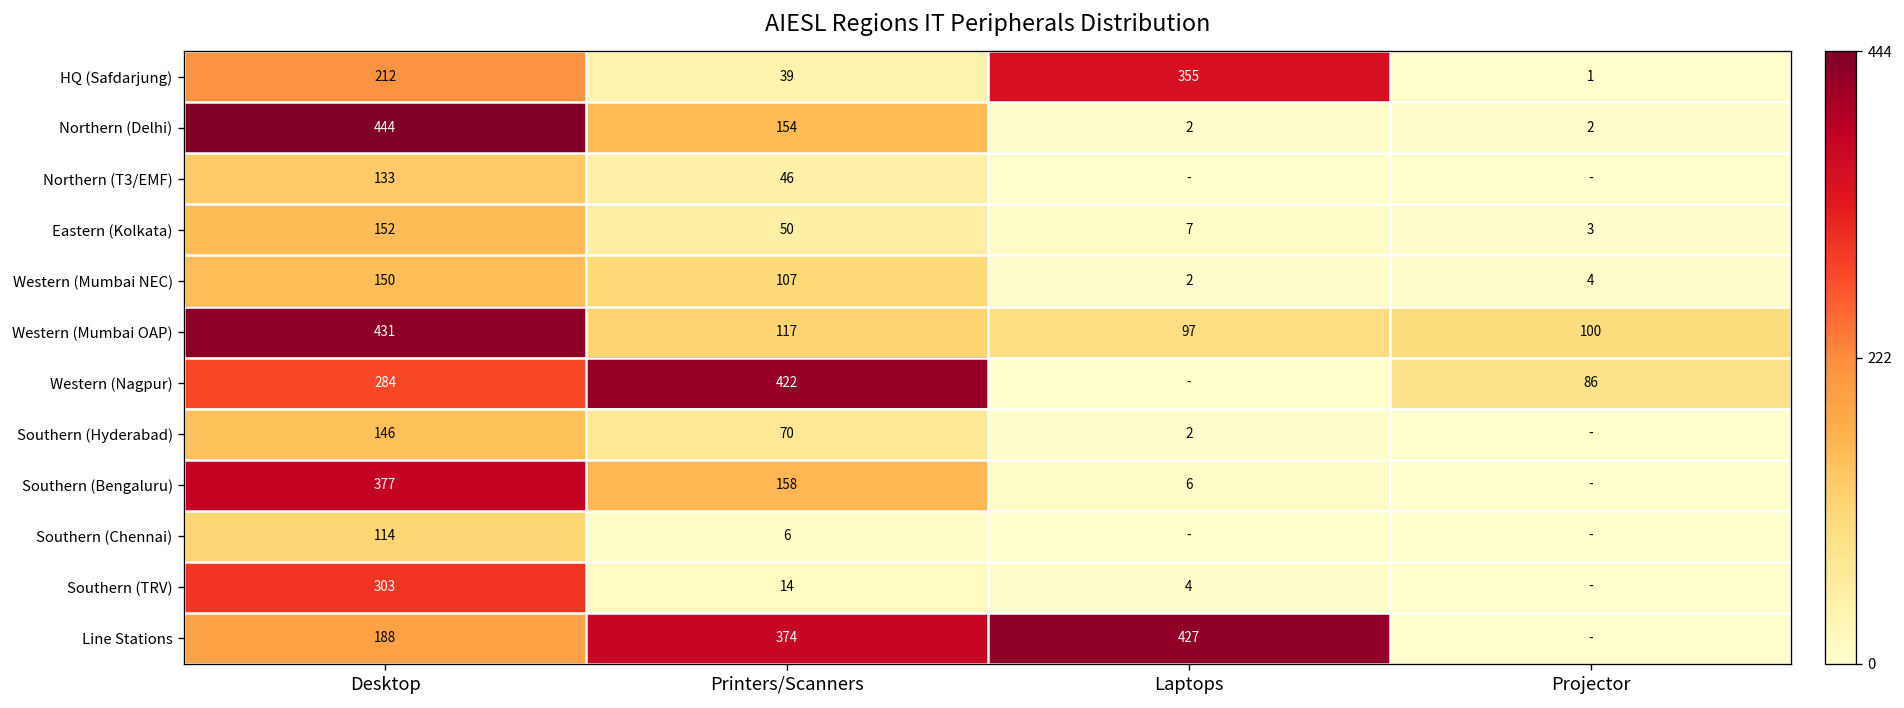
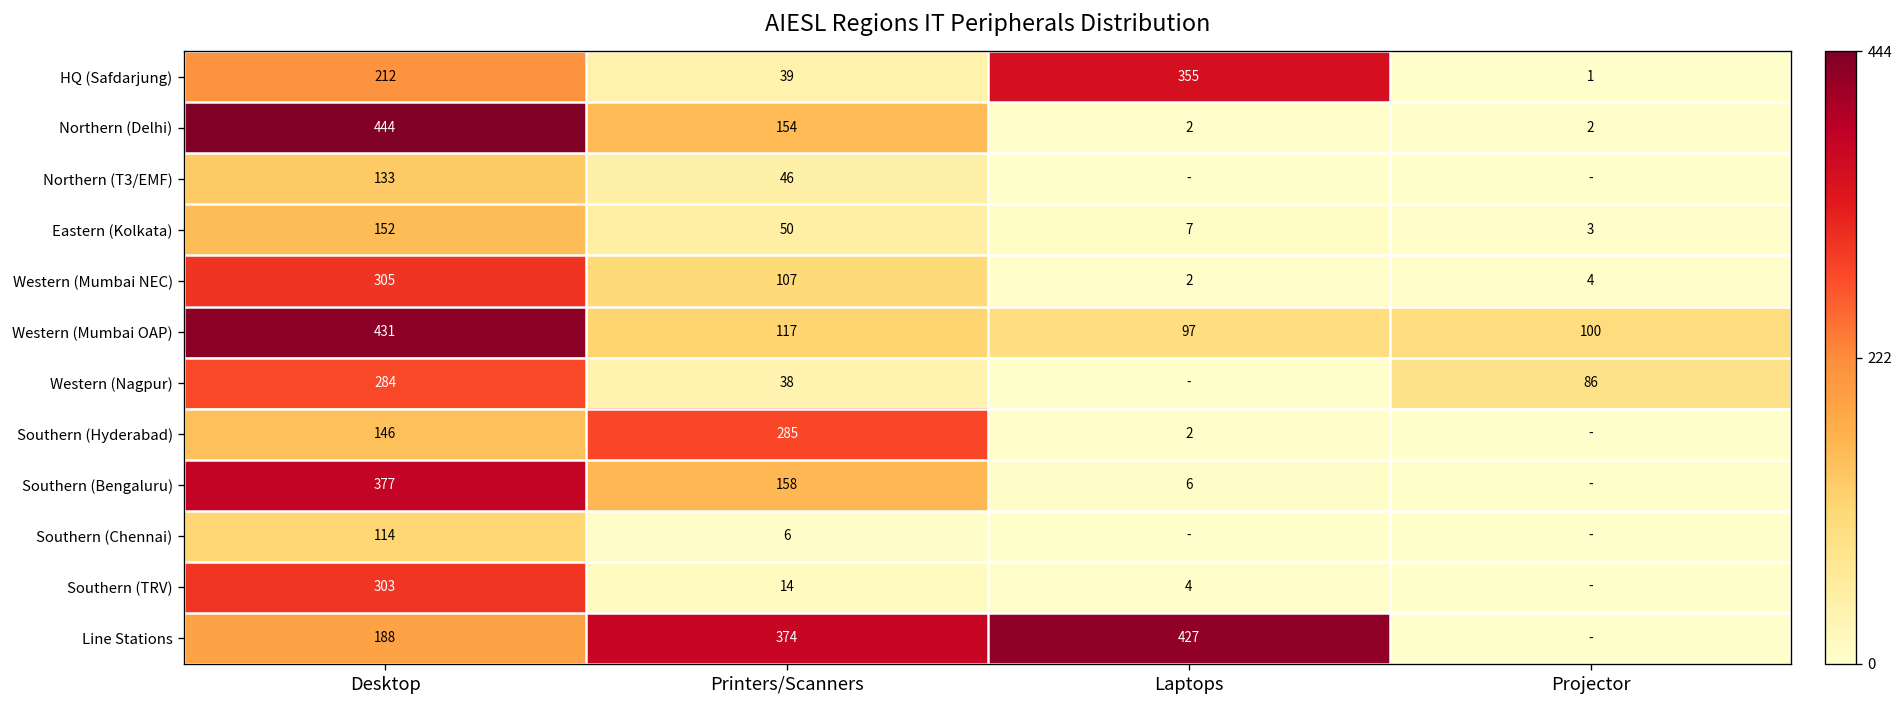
  {
    "HQ (Safdarjung)": {
      "Desktop": 212,
      "Printers/Scanners": 39,
      "Laptops": 355,
      "Projector": 1
    },
    "Northern (Delhi)": {
      "Desktop": 444,
      "Printers/Scanners": 154,
      "Laptops": 2,
      "Projector": 2
    },
    "Northern (T3/EMF)": {
      "Desktop": 133,
      "Printers/Scanners": 46
    },
    "Eastern (Kolkata)": {
      "Desktop": 152,
      "Printers/Scanners": 50,
      "Laptops": 7,
      "Projector": 3
    },
    "Western (Mumbai NEC)": {
-     "Desktop": 150,
+     "Desktop": 305,
      "Printers/Scanners": 107,
      "Laptops": 2,
      "Projector": 4
    },
    "Western (Mumbai OAP)": {
      "Desktop": 431,
      "Printers/Scanners": 117,
      "Laptops": 97,
      "Projector": 100
    },
    "Western (Nagpur)": {
      "Desktop": 284,
-     "Printers/Scanners": 422,
+     "Printers/Scanners": 38,
      "Projector": 86
    },
    "Southern (Hyderabad)": {
      "Desktop": 146,
-     "Printers/Scanners": 70,
+     "Printers/Scanners": 285,
      "Laptops": 2
    },
    "Southern (Bengaluru)": {
      "Desktop": 377,
      "Printers/Scanners": 158,
      "Laptops": 6
    },
    "Southern (Chennai)": {
      "Desktop": 114,
      "Printers/Scanners": 6
    },
    "Southern (TRV)": {
      "Desktop": 303,
      "Printers/Scanners": 14,
      "Laptops": 4
    },
    "Line Stations": {
      "Desktop": 188,
      "Printers/Scanners": 374,
      "Laptops": 427
    }
  }
